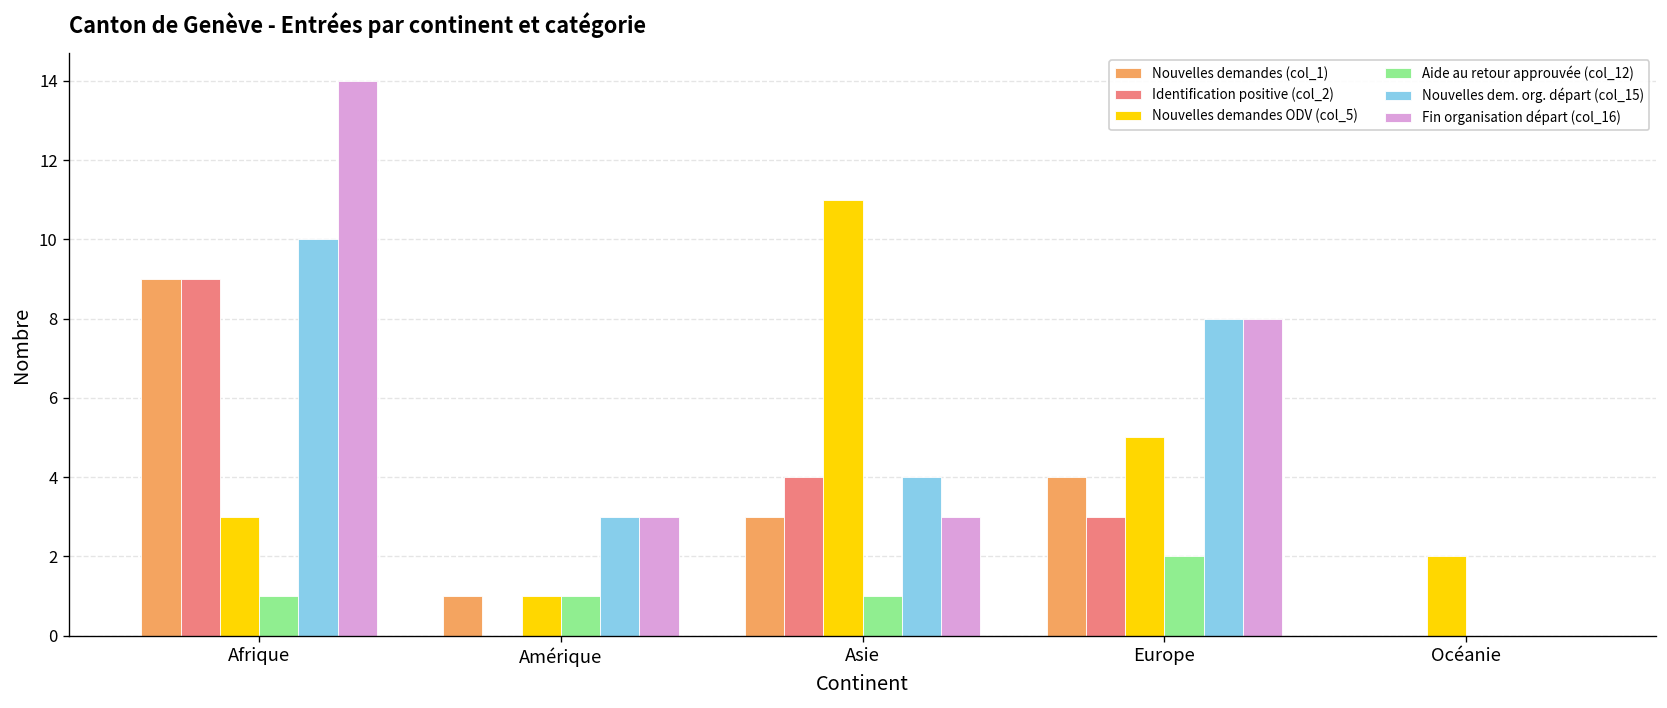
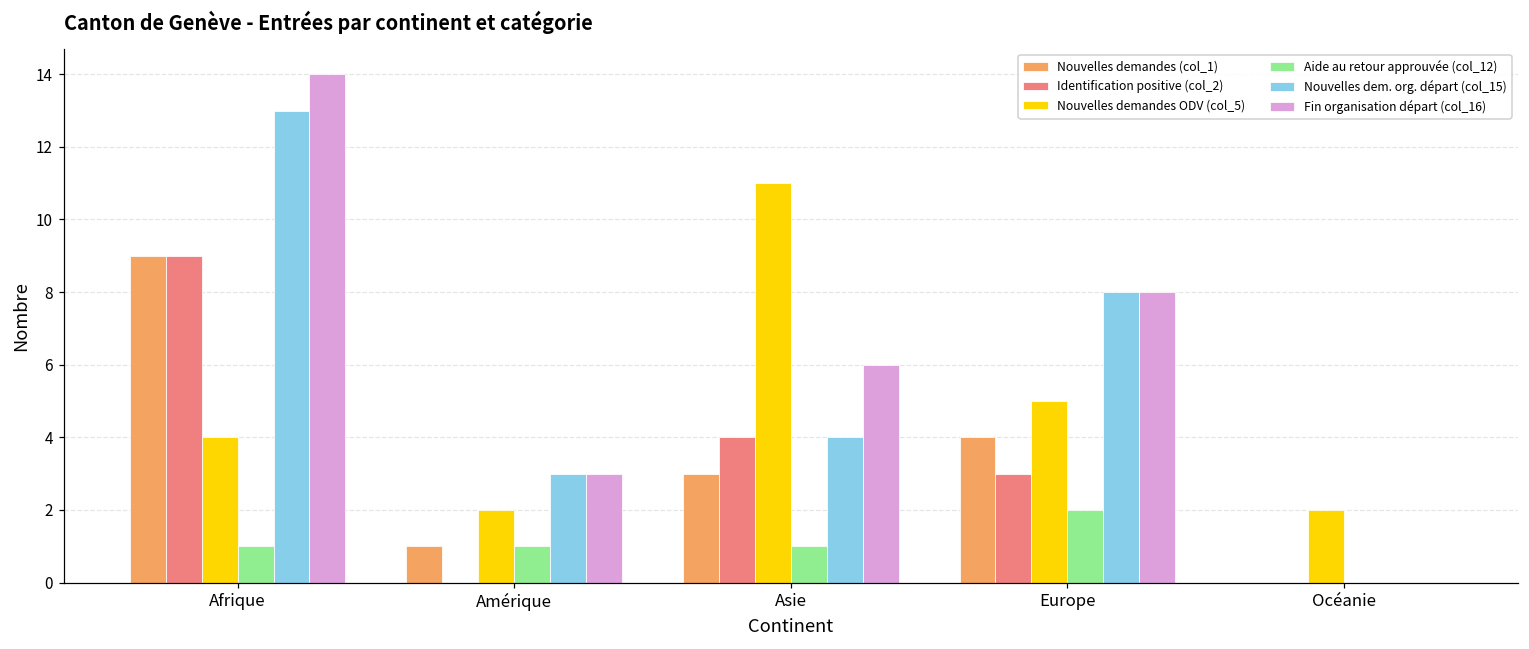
  {
    "Nouvelles demandes ODV (col_5)": {
-     "Afrique": 3,
-     "Amérique": 1,
+     "Afrique": 4,
+     "Amérique": 2,
      "Asie": 11,
      "Europe": 5,
      "Océanie": 2
    },
    "Aide au retour approuvée (col_12)": {
      "Afrique": 1,
      "Amérique": 1,
      "Asie": 1,
      "Europe": 2,
      "Océanie": 0
    },
    "Nouvelles dem. org. départ (col_15)": {
-     "Afrique": 10,
+     "Afrique": 13,
      "Amérique": 3,
      "Asie": 4,
      "Europe": 8,
      "Océanie": 0
    },
    "Fin organisation départ (col_16)": {
      "Afrique": 14,
      "Amérique": 3,
-     "Asie": 3,
+     "Asie": 6,
      "Europe": 8,
      "Océanie": 0
    }
  }
